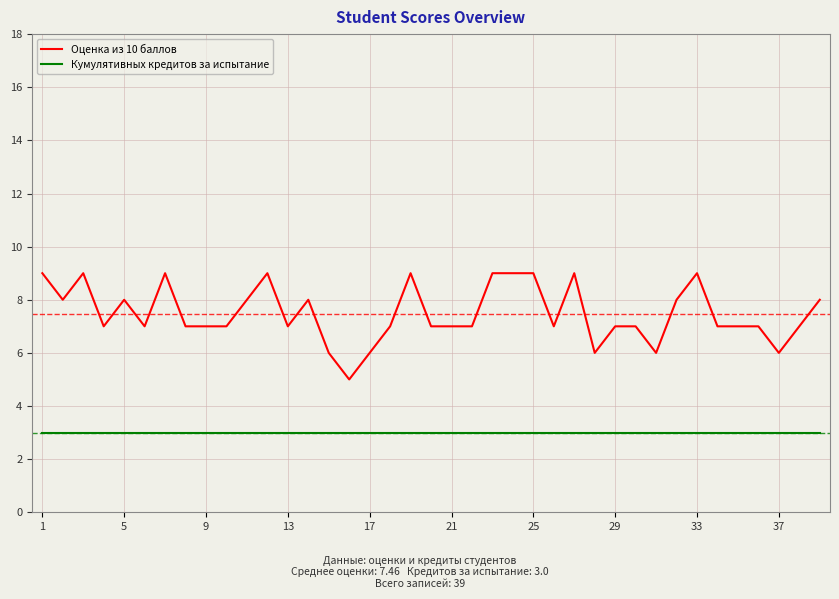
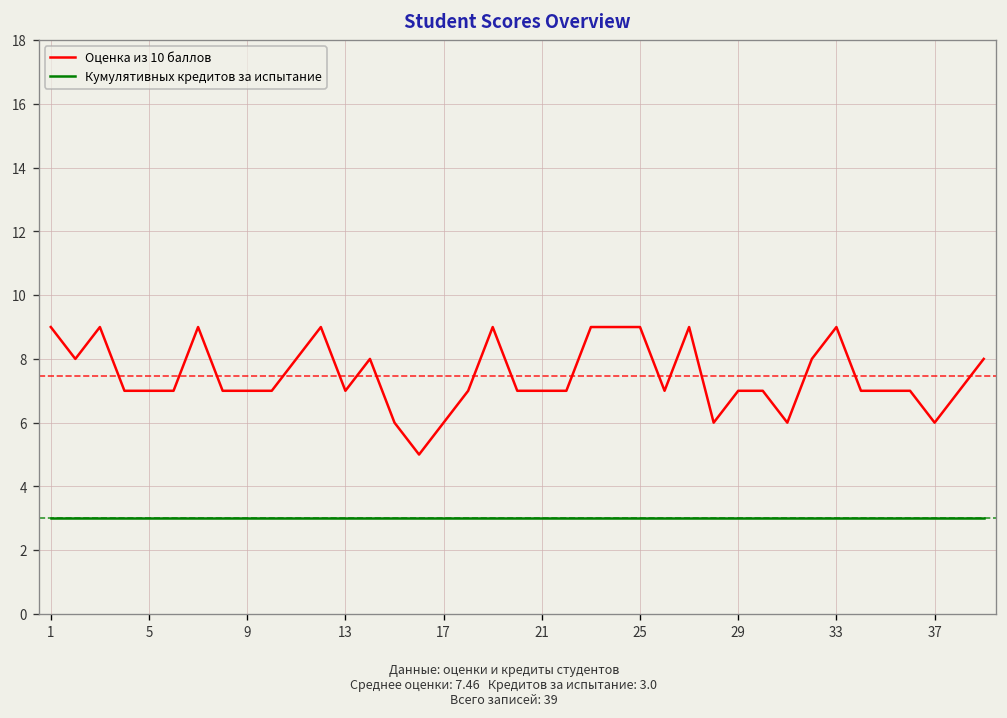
  {
    "Оценка из 10 баллов": {
      "1": 9,
-     "5": 8,
+     "5": 7,
      "9": 7,
      "13": 7,
      "17": 6,
      "21": 7,
      "25": 9,
      "29": 7,
      "33": 9,
      "37": 6
    },
    "Кумулятивных кредитов за испытание": {
      "1": 3,
      "5": 3,
      "9": 3,
      "13": 3,
      "17": 3,
      "21": 3,
      "25": 3,
      "29": 3,
      "33": 3,
      "37": 3
    }
  }
